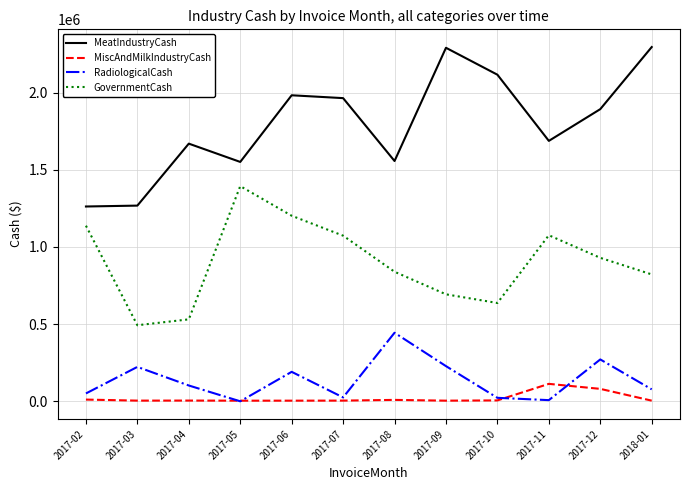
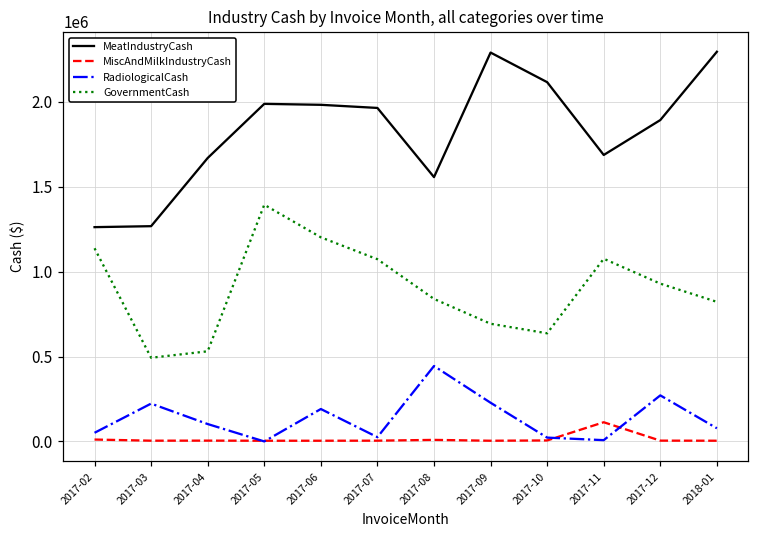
  {
    "MeatIndustryCash": {
      "2017-02": 1260000,
      "2017-03": 1270000,
      "2017-04": 1670000,
-     "2017-05": 1550000,
+     "2017-05": 1990000,
      "2017-06": 1980000,
      "2017-07": 1960000,
      "2017-08": 1560000,
      "2017-09": 2290000,
      "2017-10": 2120000,
      "2017-11": 1690000,
      "2017-12": 1890000,
      "2018-01": 2290000
    },
    "MiscAndMilkIndustryCash": {
      "2017-02": 10000,
      "2017-03": 0,
      "2017-04": 0,
      "2017-06": 0,
      "2017-07": 0,
      "2017-08": 10000,
      "2017-09": 0,
      "2017-10": 10000,
      "2017-11": 110000,
-     "2017-12": 80000,
+     "2017-12": 0,
      "2018-01": 0
    },
    "RadiologicalCash": {
      "2017-02": 50000,
      "2017-03": 220000,
      "2017-04": 100000,
      "2017-06": 190000,
      "2017-07": 30000,
      "2017-08": 440000,
      "2017-09": 230000,
      "2017-10": 20000,
      "2017-11": 10000,
      "2017-12": 270000,
      "2018-01": 80000
    },
    "GovernmentCash": {
      "2017-02": 1140000,
      "2017-03": 490000,
      "2017-04": 530000,
      "2017-05": 1390000,
      "2017-06": 1200000,
      "2017-07": 1070000,
      "2017-08": 840000,
      "2017-09": 690000,
      "2017-10": 640000,
      "2017-11": 1080000,
      "2017-12": 930000,
      "2018-01": 820000
    }
  }
